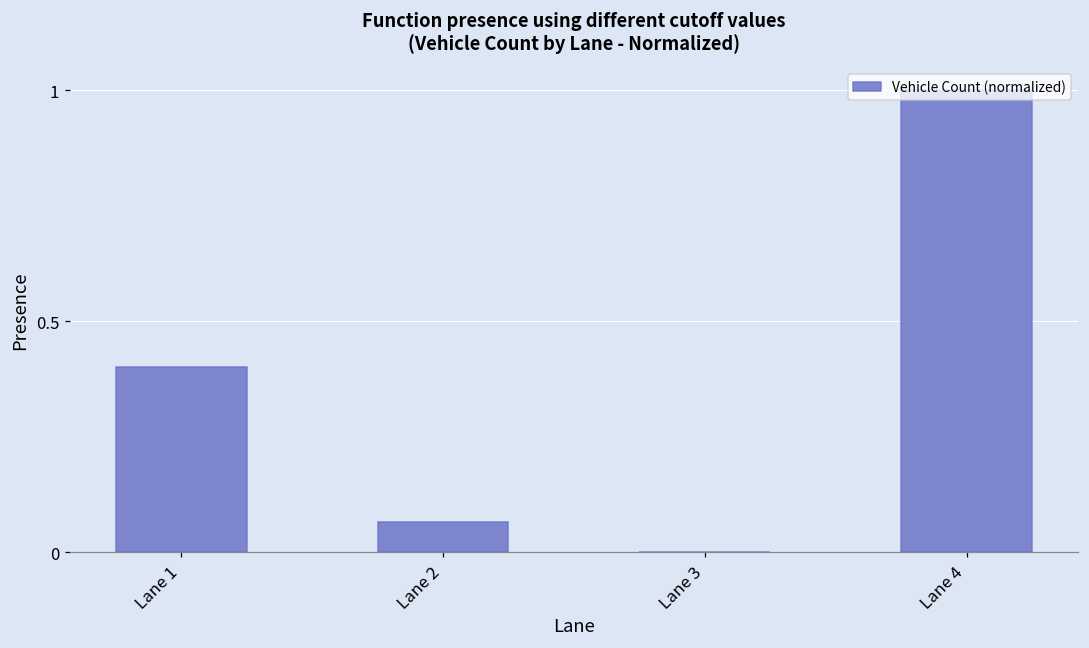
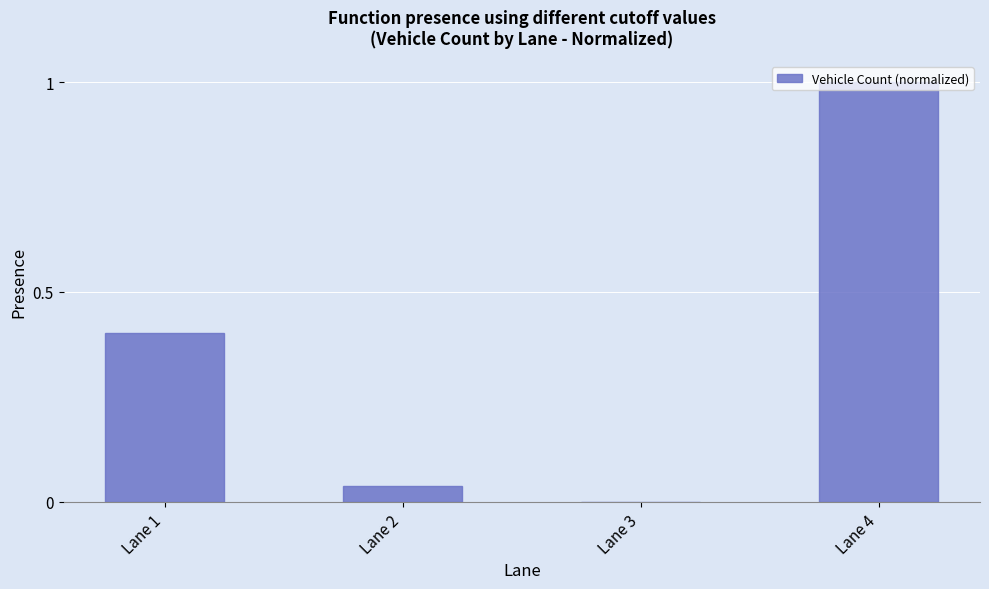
  {
    "Lane 1": 0.40,
-   "Lane 2": 0.07,
+   "Lane 2": 0.04,
    "Lane 3": 0.00
  }
